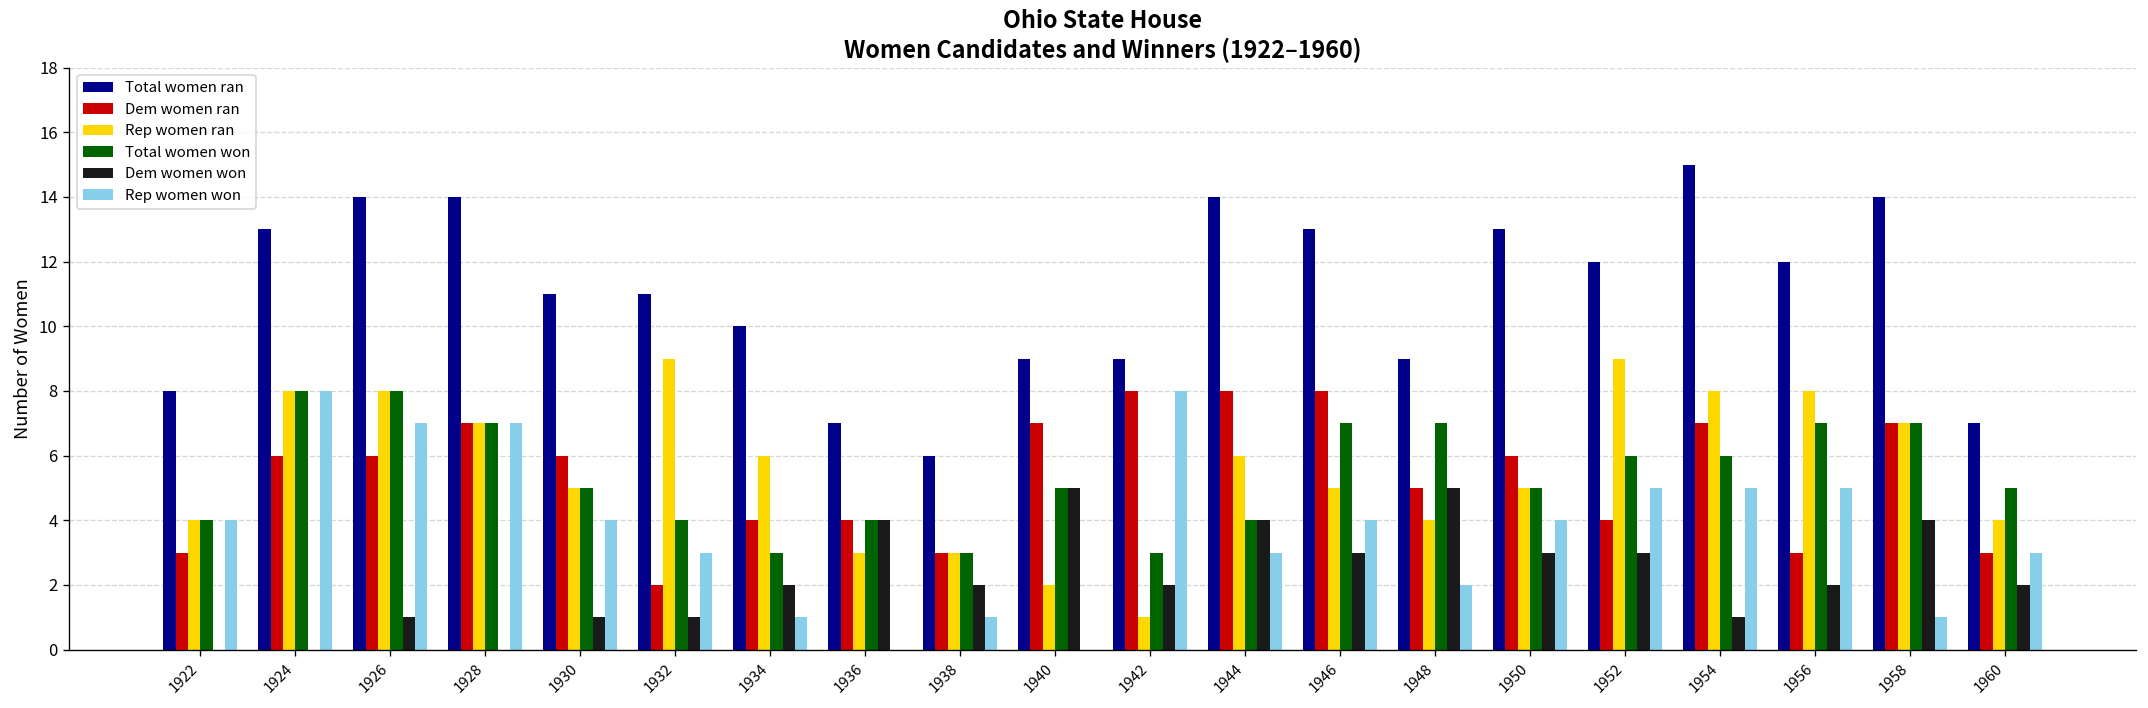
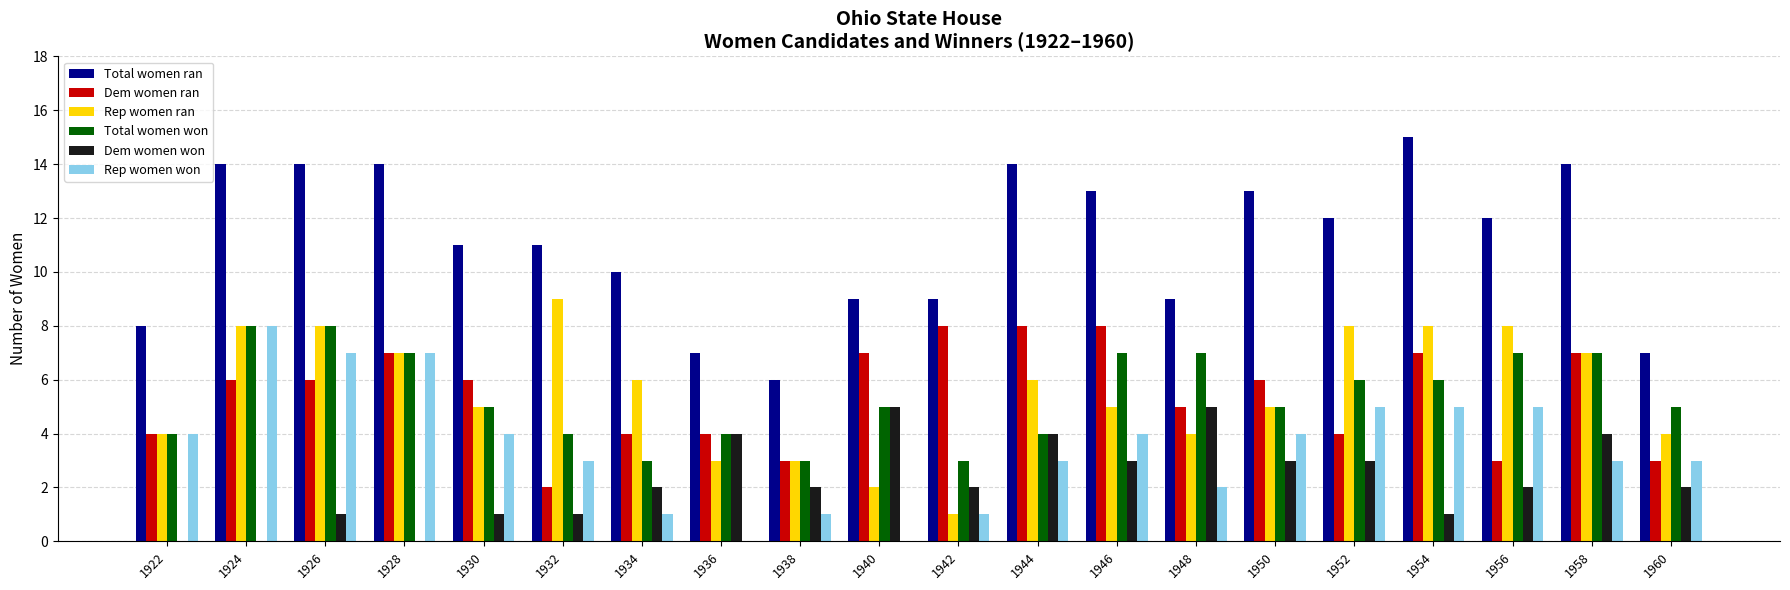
  {
    "Total women ran": {
      "1922": 8,
-     "1924": 13,
+     "1924": 14,
      "1926": 14,
      "1928": 14,
      "1930": 11,
      "1932": 11,
      "1934": 10,
      "1936": 7,
      "1938": 6,
      "1940": 9,
      "1942": 9,
      "1944": 14,
      "1946": 13,
      "1948": 9,
      "1950": 13,
      "1952": 12,
      "1954": 15,
      "1956": 12,
      "1958": 14,
      "1960": 7
    },
    "Dem women ran": {
-     "1922": 3,
+     "1922": 4,
      "1924": 6,
      "1926": 6,
      "1928": 7,
      "1930": 6,
      "1932": 2,
      "1934": 4,
      "1936": 4,
      "1938": 3,
      "1940": 7,
      "1942": 8,
      "1944": 8,
      "1946": 8,
      "1948": 5,
      "1950": 6,
      "1952": 4,
      "1954": 7,
      "1956": 3,
      "1958": 7,
      "1960": 3
    },
    "Rep women ran": {
      "1922": 4,
      "1924": 8,
      "1926": 8,
      "1928": 7,
      "1930": 5,
      "1932": 9,
      "1934": 6,
      "1936": 3,
      "1938": 3,
      "1940": 2,
      "1942": 1,
      "1944": 6,
      "1946": 5,
      "1948": 4,
      "1950": 5,
-     "1952": 9,
+     "1952": 8,
      "1954": 8,
      "1956": 8,
      "1958": 7,
      "1960": 4
    },
    "Total women won": {
      "1922": 4,
      "1924": 8,
      "1926": 8,
      "1928": 7,
      "1930": 5,
      "1932": 4,
      "1934": 3,
      "1936": 4,
      "1938": 3,
      "1940": 5,
      "1942": 3,
      "1944": 4,
      "1946": 7,
      "1948": 7,
      "1950": 5,
      "1952": 6,
      "1954": 6,
      "1956": 7,
      "1958": 7,
      "1960": 5
    },
    "Dem women won": {
      "1922": 0,
      "1924": 0,
      "1926": 1,
      "1928": 0,
      "1930": 1,
      "1932": 1,
      "1934": 2,
      "1936": 4,
      "1938": 2,
      "1940": 5,
      "1942": 2,
      "1944": 4,
      "1946": 3,
      "1948": 5,
      "1950": 3,
      "1952": 3,
      "1954": 1,
      "1956": 2,
      "1958": 4,
      "1960": 2
    },
    "Rep women won": {
      "1922": 4,
      "1924": 8,
      "1926": 7,
      "1928": 7,
      "1930": 4,
      "1932": 3,
      "1934": 1,
      "1936": 0,
      "1938": 1,
      "1940": 0,
-     "1942": 8,
+     "1942": 1,
      "1944": 3,
      "1946": 4,
      "1948": 2,
      "1950": 4,
      "1952": 5,
      "1954": 5,
      "1956": 5,
-     "1958": 1,
+     "1958": 3,
      "1960": 3
    }
  }
